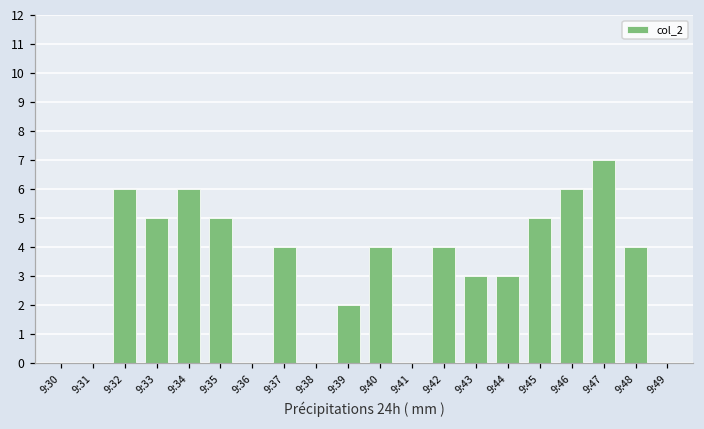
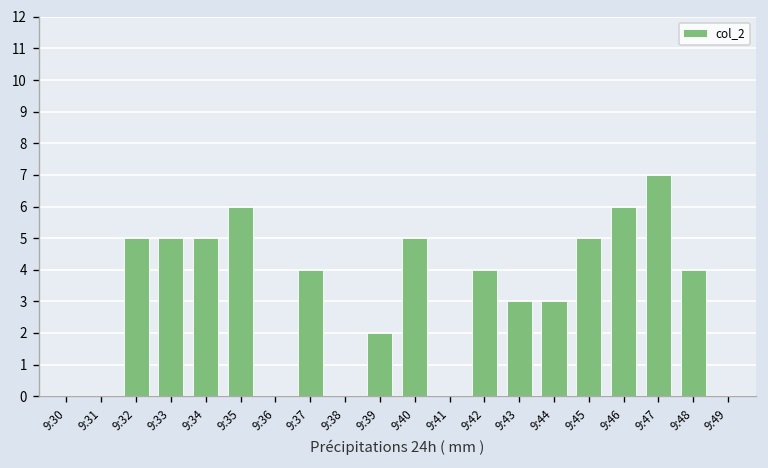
  {
    "9:30": 0,
    "9:31": 0,
-   "9:32": 6,
+   "9:32": 5,
    "9:33": 5,
-   "9:34": 6,
-   "9:35": 5,
+   "9:34": 5,
+   "9:35": 6,
    "9:36": 0,
    "9:37": 4,
    "9:38": 0,
    "9:39": 2,
-   "9:40": 4,
+   "9:40": 5,
    "9:41": 0,
    "9:42": 4,
    "9:43": 3,
    "9:44": 3,
    "9:45": 5,
    "9:46": 6,
    "9:47": 7,
    "9:48": 4,
    "9:49": 0
  }
